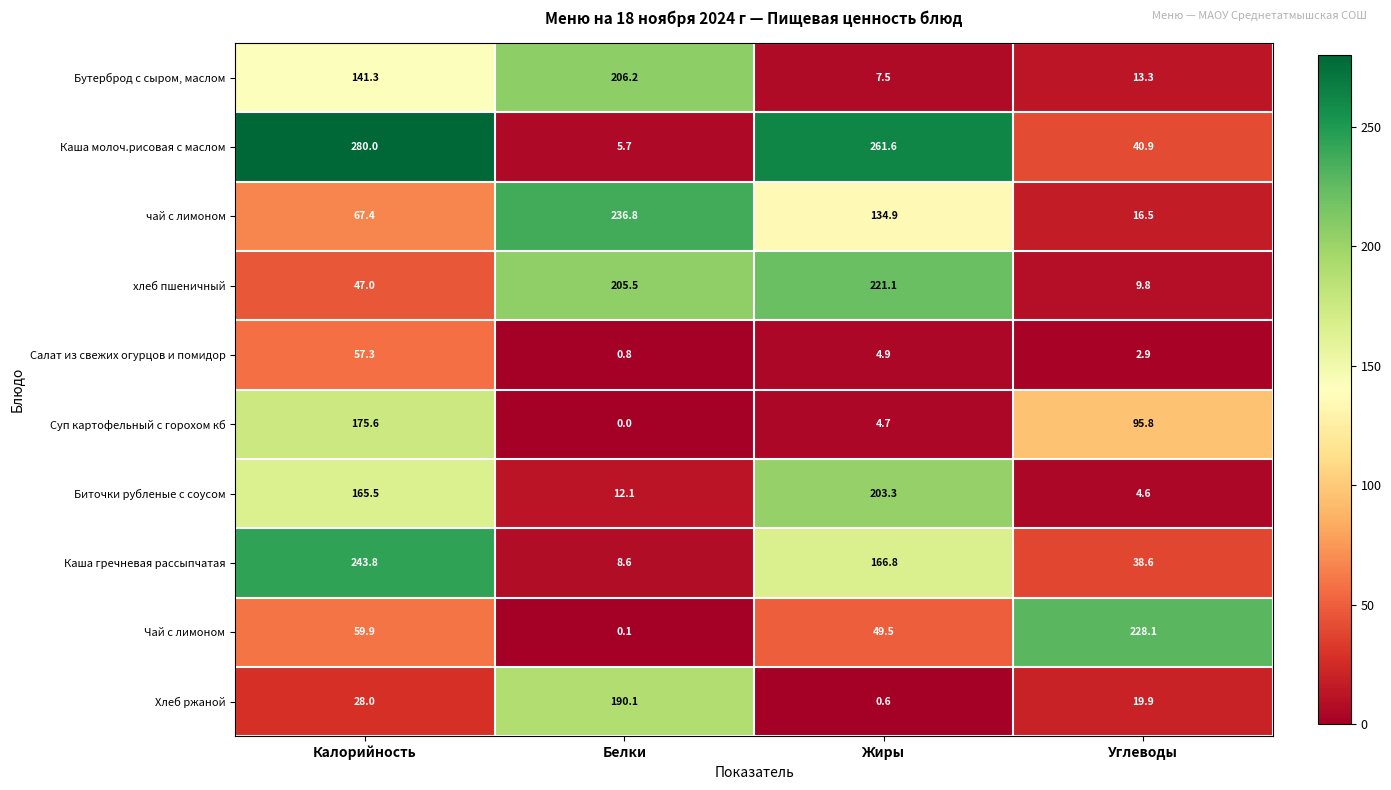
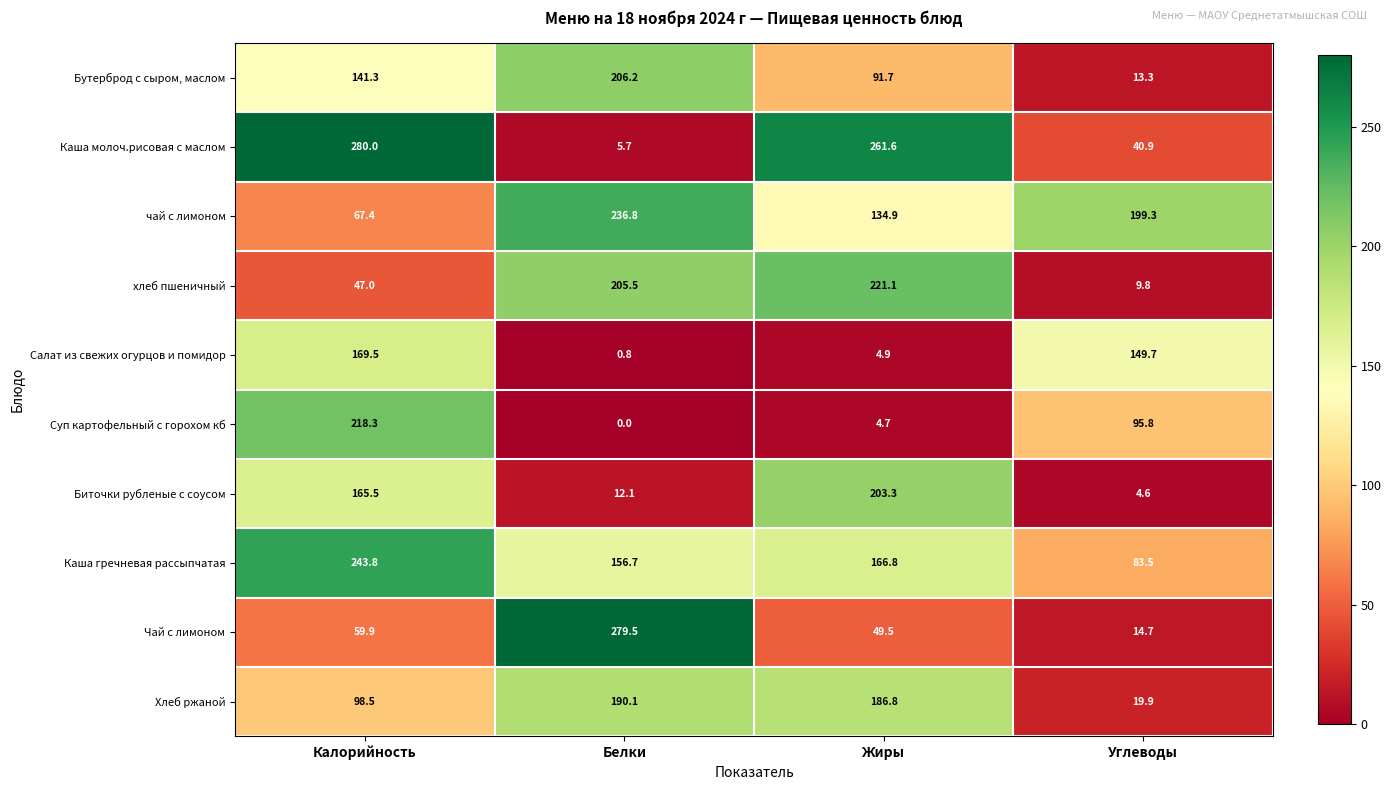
  {
    "Бутерброд с сыром, маслом": {
      "Калорийность": 141.3,
      "Белки": 206.2,
-     "Жиры": 7.5,
+     "Жиры": 91.7,
      "Углеводы": 13.3
    },
    "Каша молоч.рисовая с маслом": {
      "Калорийность": 280.0,
      "Белки": 5.7,
      "Жиры": 261.6,
      "Углеводы": 40.9
    },
    "чай с лимоном": {
      "Калорийность": 67.4,
      "Белки": 236.8,
      "Жиры": 134.9,
-     "Углеводы": 16.5
+     "Углеводы": 199.3
    },
    "хлеб пшеничный": {
      "Калорийность": 47.0,
      "Белки": 205.5,
      "Жиры": 221.1,
      "Углеводы": 9.8
    },
    "Салат из свежих огурцов и помидор": {
-     "Калорийность": 57.3,
+     "Калорийность": 169.5,
      "Белки": 0.8,
      "Жиры": 4.9,
-     "Углеводы": 2.9
+     "Углеводы": 149.7
    },
    "Суп картофельный с горохом кб": {
-     "Калорийность": 175.6,
+     "Калорийность": 218.3,
      "Белки": 0.0,
      "Жиры": 4.7,
      "Углеводы": 95.8
    },
    "Биточки рубленые с соусом": {
      "Калорийность": 165.5,
      "Белки": 12.1,
      "Жиры": 203.3,
      "Углеводы": 4.6
    },
    "Каша гречневая рассыпчатая": {
      "Калорийность": 243.8,
-     "Белки": 8.6,
+     "Белки": 156.7,
      "Жиры": 166.8,
-     "Углеводы": 38.6
+     "Углеводы": 83.5
    },
    "Чай с лимоном": {
      "Калорийность": 59.9,
-     "Белки": 0.1,
+     "Белки": 279.5,
      "Жиры": 49.5,
-     "Углеводы": 228.1
+     "Углеводы": 14.7
    },
    "Хлеб ржаной": {
-     "Калорийность": 28.0,
+     "Калорийность": 98.5,
      "Белки": 190.1,
-     "Жиры": 0.6,
+     "Жиры": 186.8,
      "Углеводы": 19.9
    }
  }
